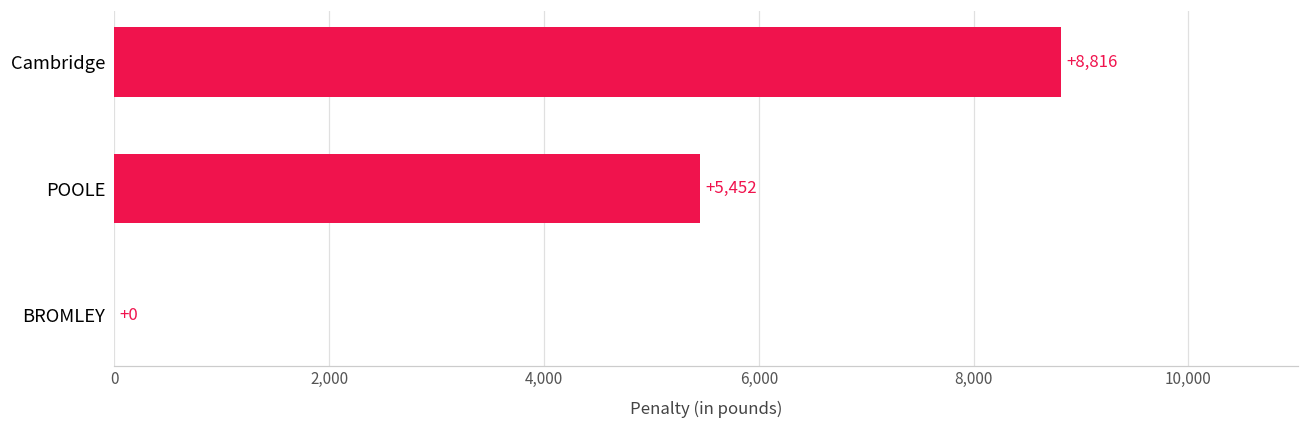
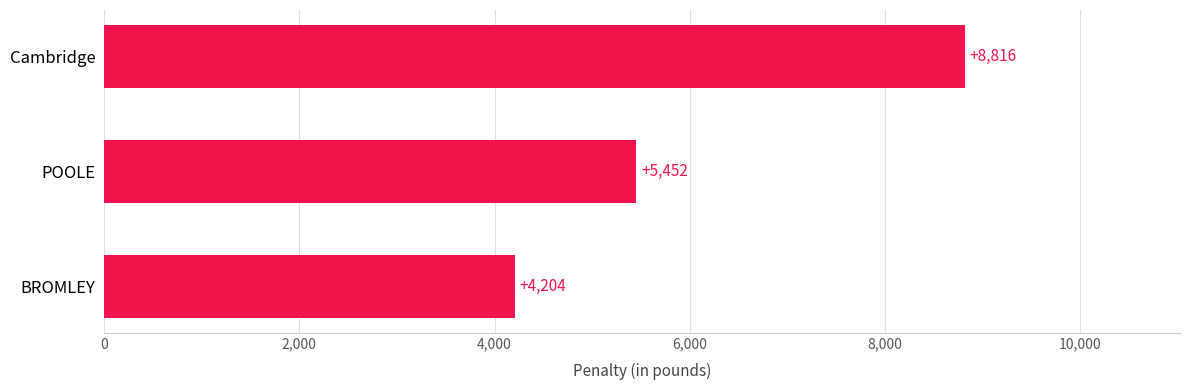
  {
    "Cambridge": "+8,816",
    "POOLE": "+5,452",
-   "BROMLEY": "+0"
+   "BROMLEY": "+4,204"
  }
